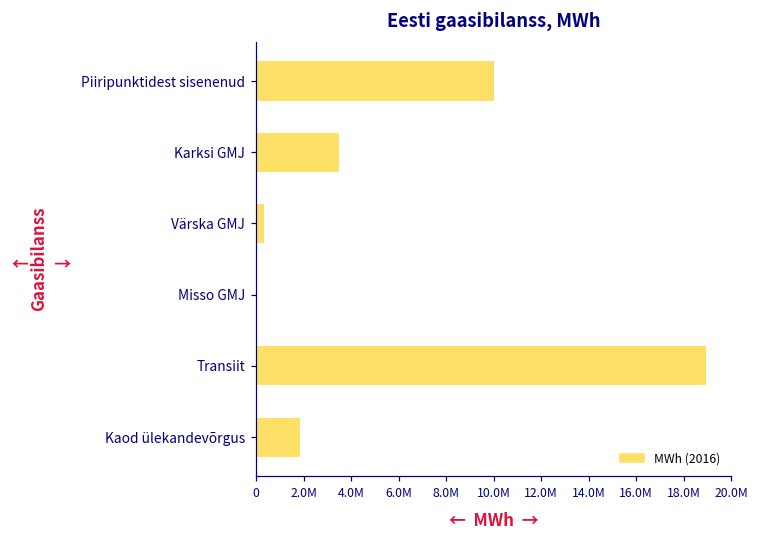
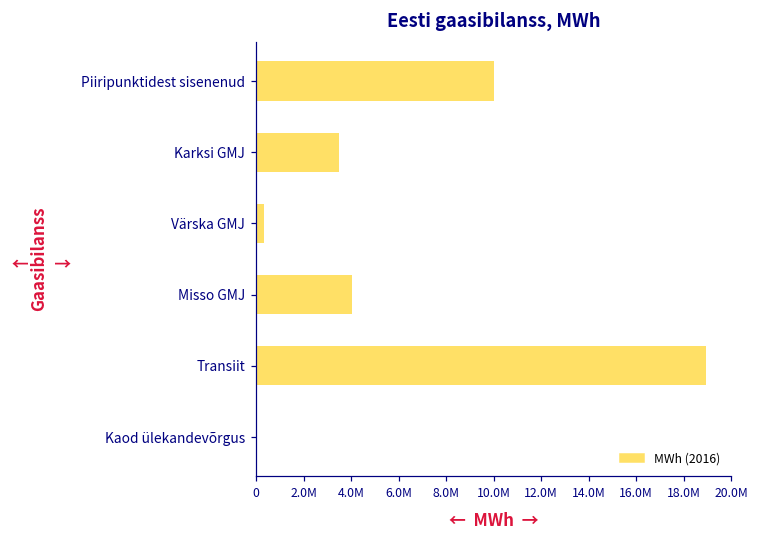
  {
    "Piiripunktidest sisenenud": 10000000,
    "Karksi GMJ": 3500000,
    "Värska GMJ": 400000,
-   "Misso GMJ": 0,
+   "Misso GMJ": 4100000,
    "Transiit": 18900000,
-   "Kaod ülekandevõrgus": 1900000
+   "Kaod ülekandevõrgus": 0
  }
